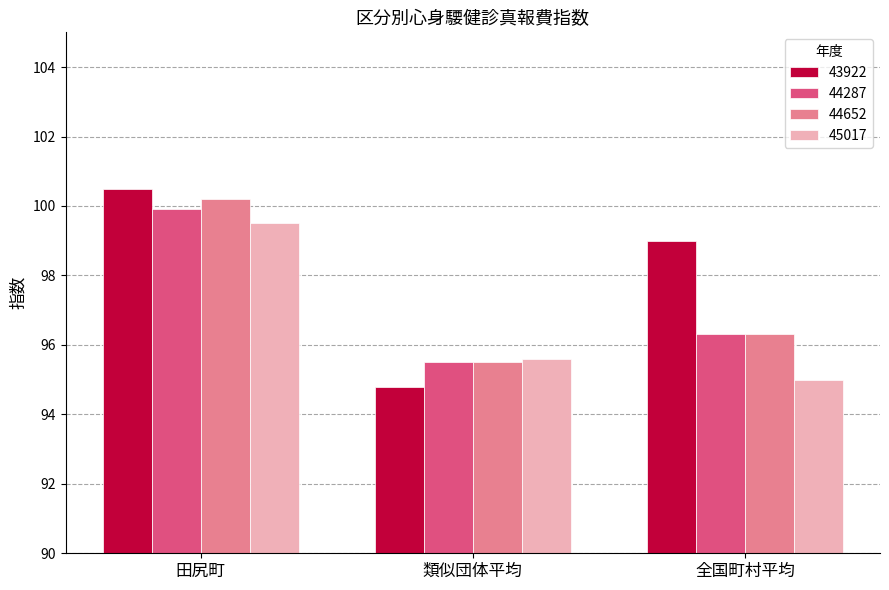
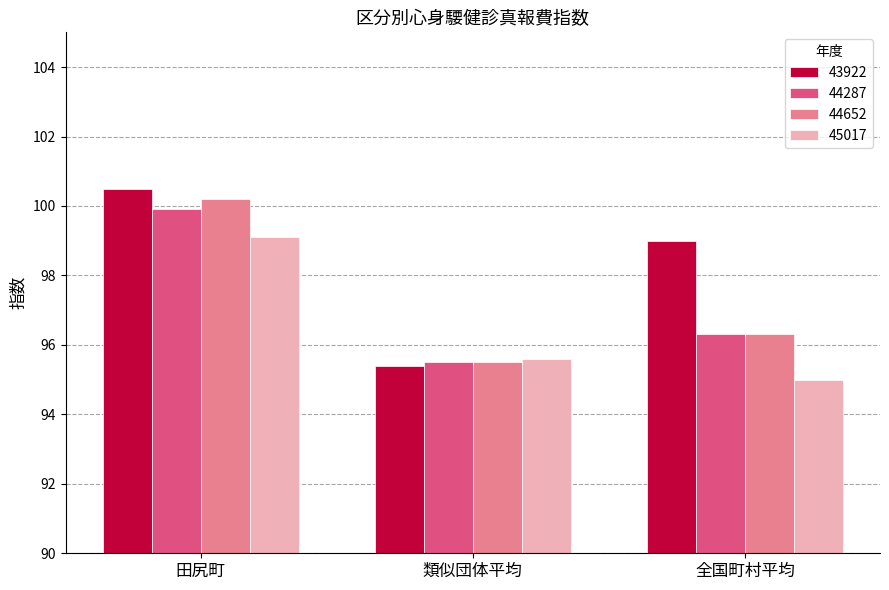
  {
    "43922": {
      "田尻町": 100.5,
-     "類似団体平均": 94.8,
+     "類似団体平均": 95.4,
      "全国町村平均": 99.0
    },
    "45017": {
-     "田尻町": 99.5,
+     "田尻町": 99.1,
      "類似団体平均": 95.6,
      "全国町村平均": 95.0
    }
  }
